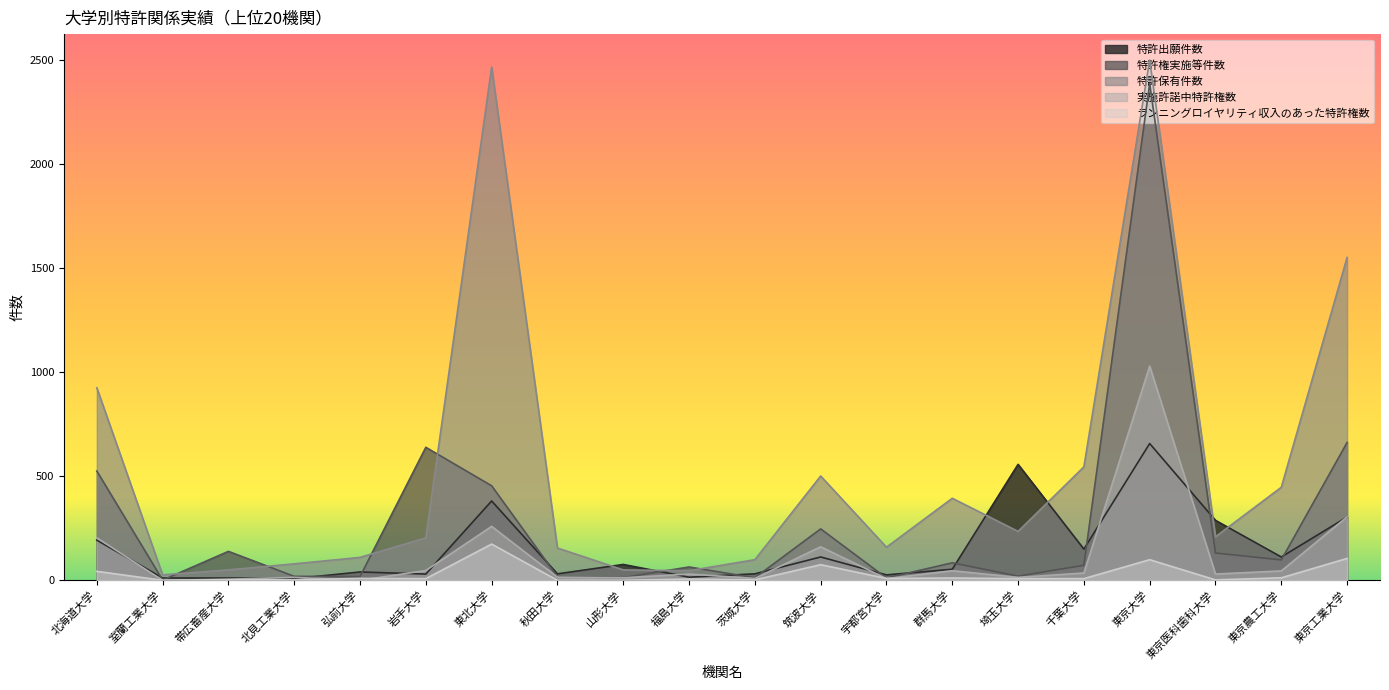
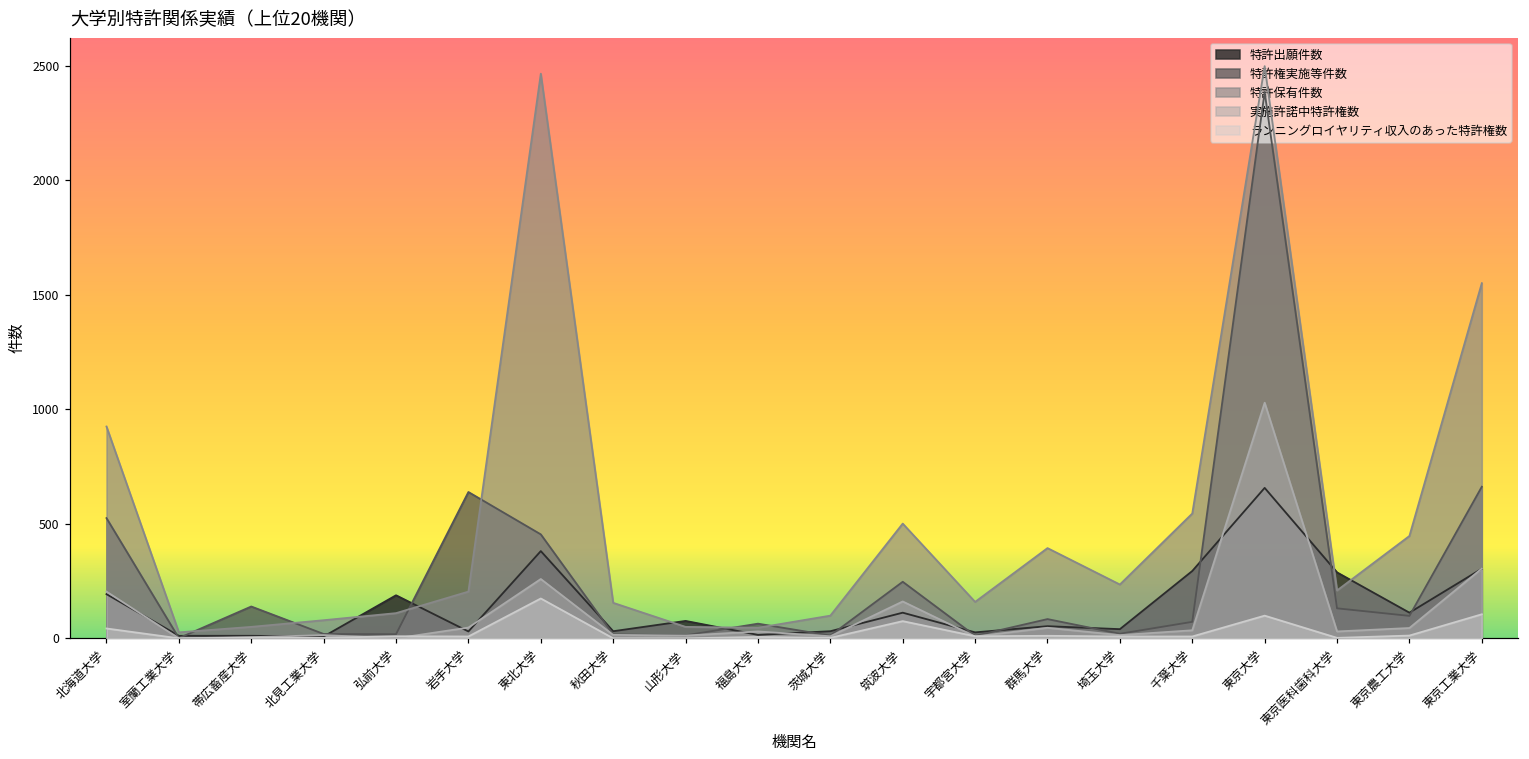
  {
    "特許出願件数": {
-     "弘前大学": 40,
+     "弘前大学": 190,
      "岩手大学": 30,
      "東北大学": 380,
      "秋田大学": 30,
      "山形大学": 80,
      "茨城大学": 30,
      "筑波大学": 110,
      "宇都宮大学": 30,
-     "埼玉大学": 560,
-     "千葉大学": 150,
+     "埼玉大学": 40,
+     "千葉大学": 290,
      "東京大学": 660,
      "東京医科歯科大学": 290,
      "東京農工大学": 110
    },
    "特許権実施等件数": {
      "北海道大学": 530,
      "帯広畜産大学": 140,
      "岩手大学": 640,
      "東北大学": 450,
      "福島大学": 60,
      "筑波大学": 250,
      "群馬大学": 80,
      "千葉大学": 70,
      "東京医科歯科大学": 130,
      "東京農工大学": 100,
      "東京工業大学": 660
    }
  }
